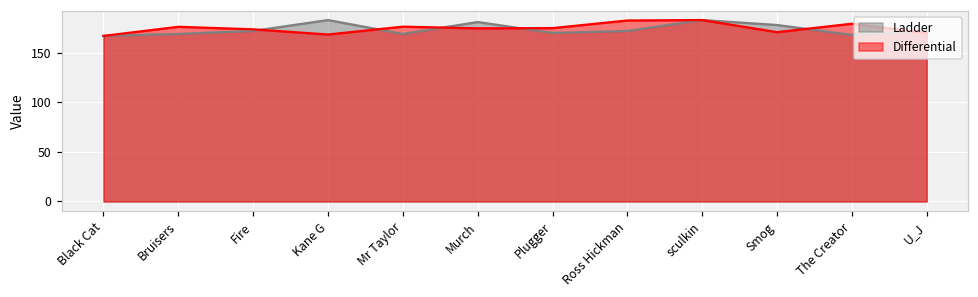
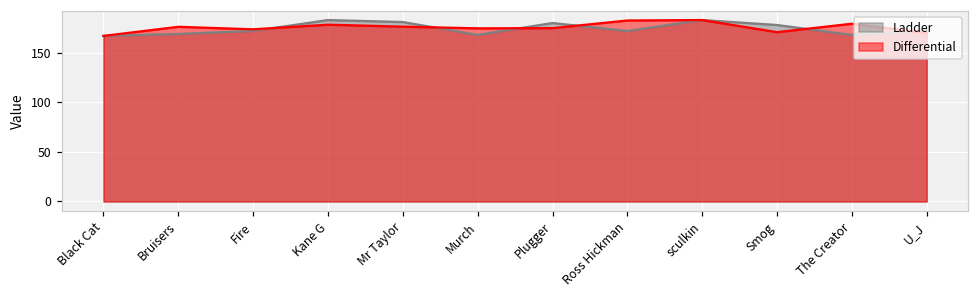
  {
    "Ladder": {
      "Bruisers": 170,
      "Kane G": 180,
-     "Mr Taylor": 170,
-     "Murch": 180,
-     "Plugger": 170,
+     "Mr Taylor": 180,
+     "Murch": 170,
+     "Plugger": 180,
      "Ross Hickman": 170,
      "Smog": 180,
      "The Creator": 170
    },
    "Differential": {
      "Bruisers": 180,
-     "Kane G": 170,
+     "Kane G": 180,
      "Mr Taylor": 180,
      "Murch": 170,
      "Plugger": 170,
      "Ross Hickman": 180,
      "Smog": 170,
      "The Creator": 180
    }
  }
